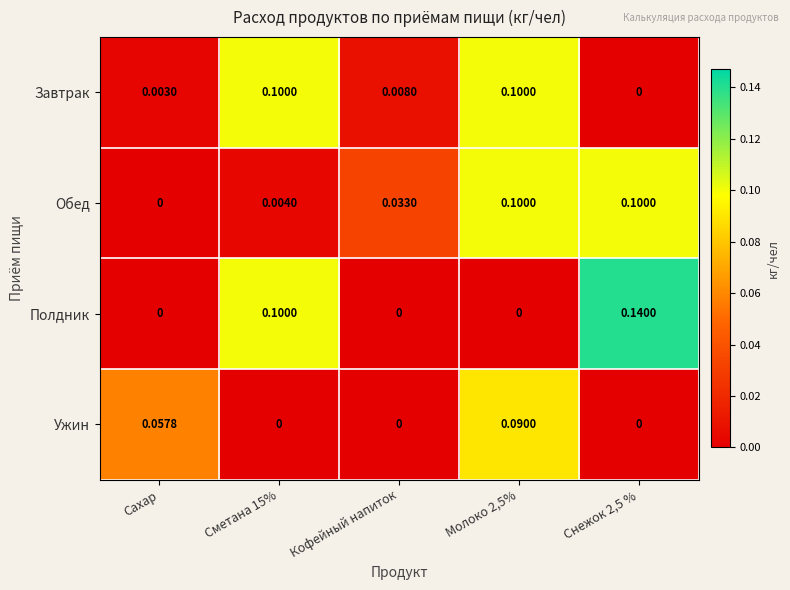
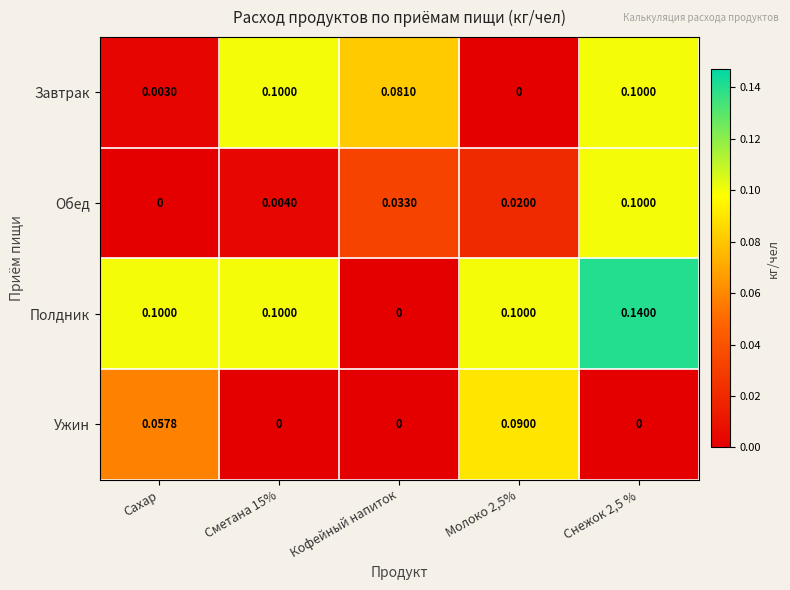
  {
    "Завтрак": {
      "Сахар": 0.0030,
      "Сметана 15%": 0.1000,
-     "Кофейный напиток": 0.0080,
-     "Молоко 2,5%": 0.1000,
-     "Снежок 2,5 %": 0
+     "Кофейный напиток": 0.0810,
+     "Молоко 2,5%": 0,
+     "Снежок 2,5 %": 0.1000
    },
    "Обед": {
      "Сахар": 0,
      "Сметана 15%": 0.0040,
      "Кофейный напиток": 0.0330,
-     "Молоко 2,5%": 0.1000,
+     "Молоко 2,5%": 0.0200,
      "Снежок 2,5 %": 0.1000
    },
    "Полдник": {
-     "Сахар": 0,
+     "Сахар": 0.1000,
      "Сметана 15%": 0.1000,
      "Кофейный напиток": 0,
-     "Молоко 2,5%": 0,
+     "Молоко 2,5%": 0.1000,
      "Снежок 2,5 %": 0.1400
    },
    "Ужин": {
      "Сахар": 0.0578,
      "Сметана 15%": 0,
      "Кофейный напиток": 0,
      "Молоко 2,5%": 0.0900,
      "Снежок 2,5 %": 0
    }
  }
